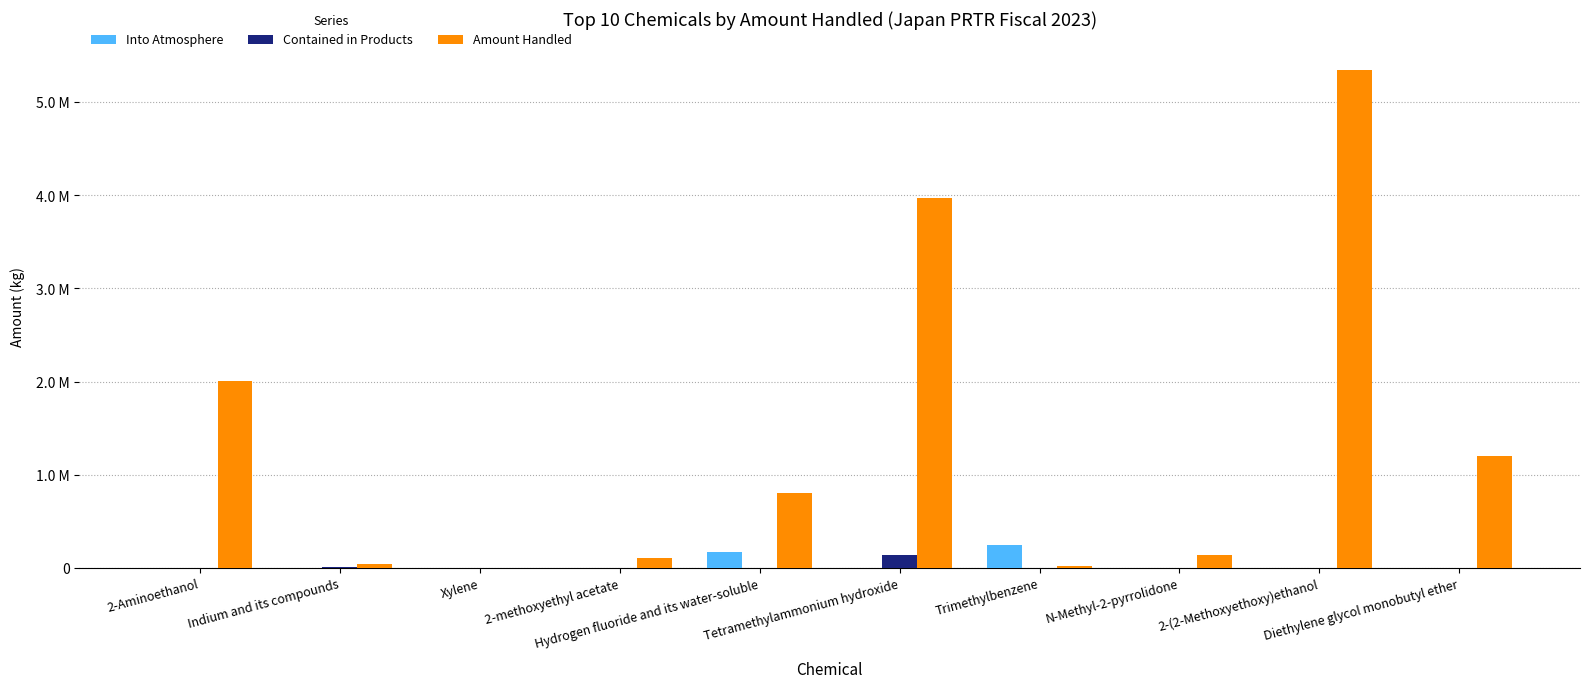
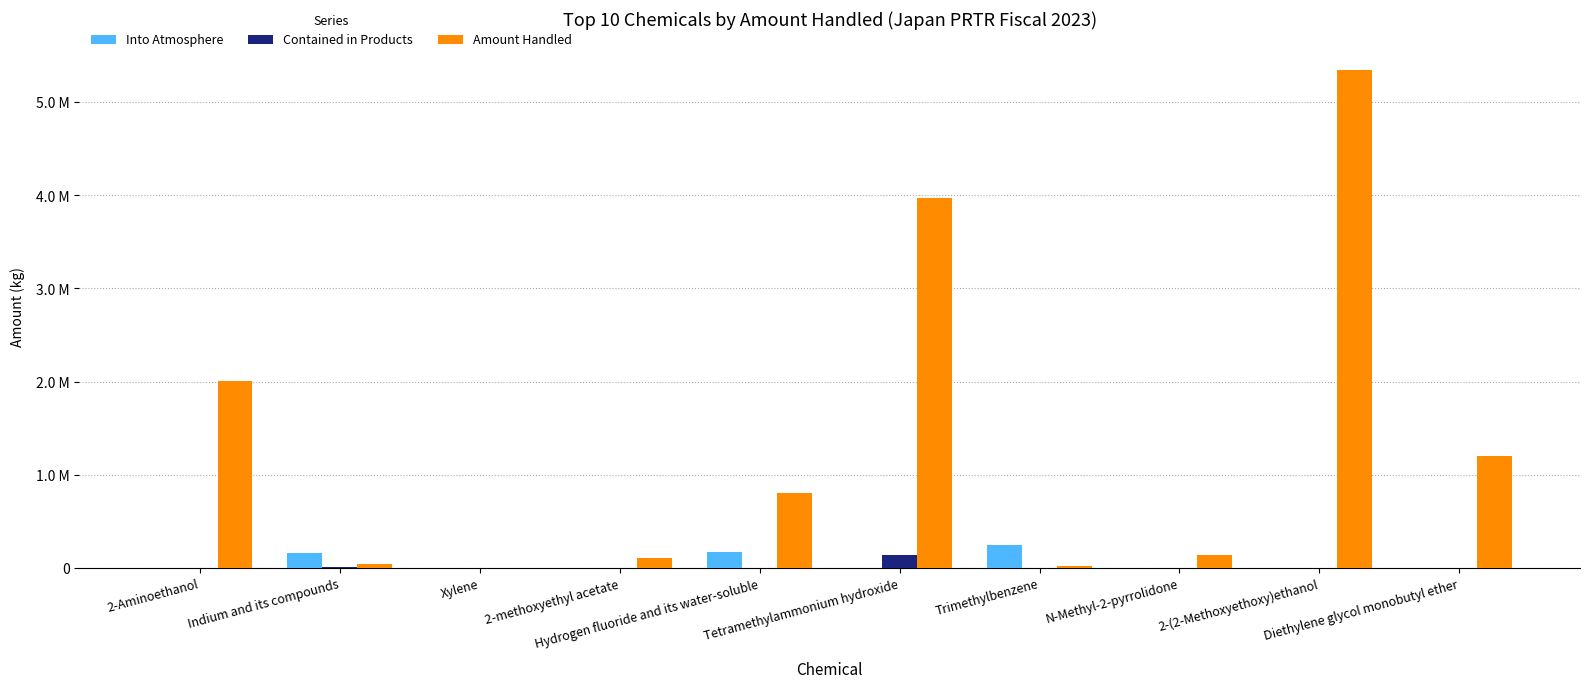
  {
    "Into Atmosphere": {
-     "Indium and its compounds": 0,
+     "Indium and its compounds": 200000,
      "Hydrogen fluoride and its water-soluble": 200000,
      "Trimethylbenzene": 200000
    },
    "Contained in Products": {
      "2-Aminoethanol": 0,
      "Xylene": 0,
      "2-methoxyethyl acetate": 0,
      "Hydrogen fluoride and its water-soluble": 0,
      "Tetramethylammonium hydroxide": 100000,
      "Trimethylbenzene": 0,
      "N-Methyl-2-pyrrolidone": 0,
      "2-(2-Methoxyethoxy)ethanol": 0,
      "Diethylene glycol monobutyl ether": 0
    },
    "Amount Handled": {
      "2-Aminoethanol": 2000000,
      "Indium and its compounds": 0,
      "2-methoxyethyl acetate": 100000,
      "Hydrogen fluoride and its water-soluble": 800000,
      "Tetramethylammonium hydroxide": 4000000,
      "N-Methyl-2-pyrrolidone": 100000,
      "2-(2-Methoxyethoxy)ethanol": 5300000,
      "Diethylene glycol monobutyl ether": 1200000
    }
  }
